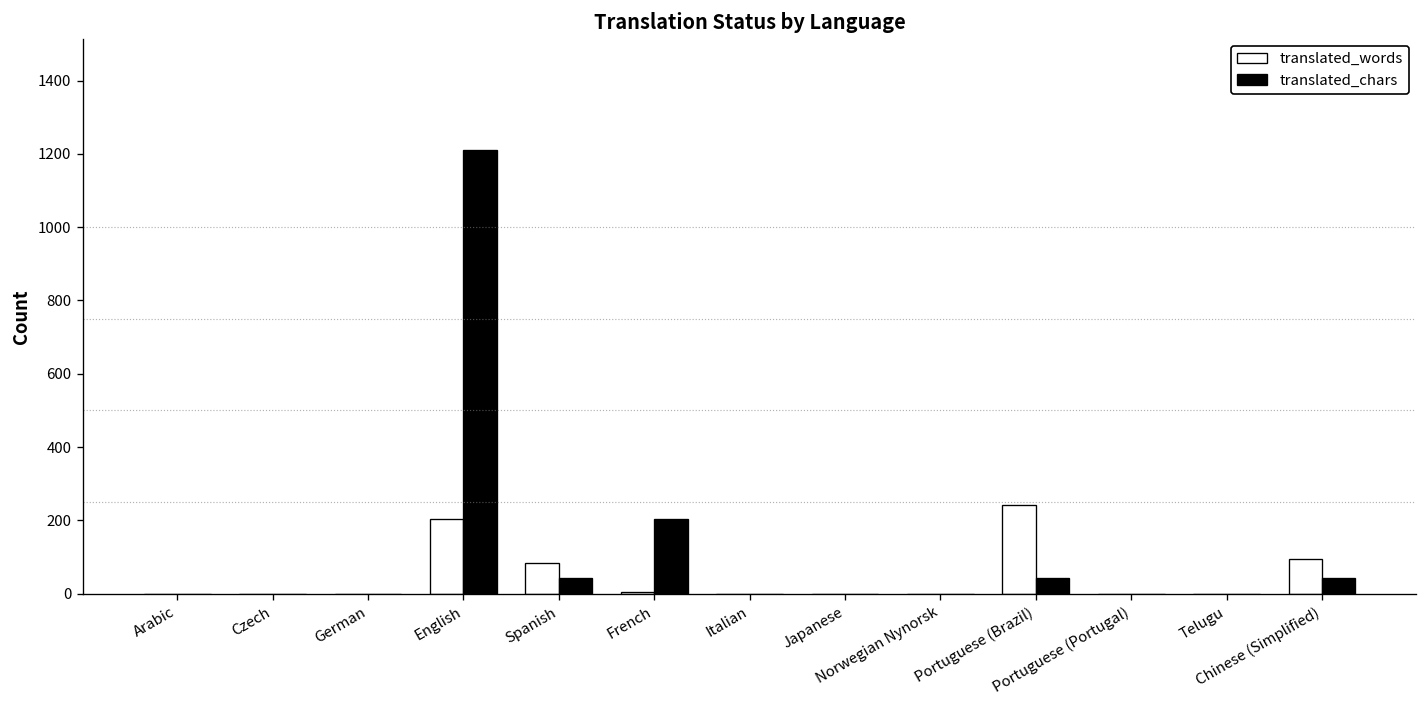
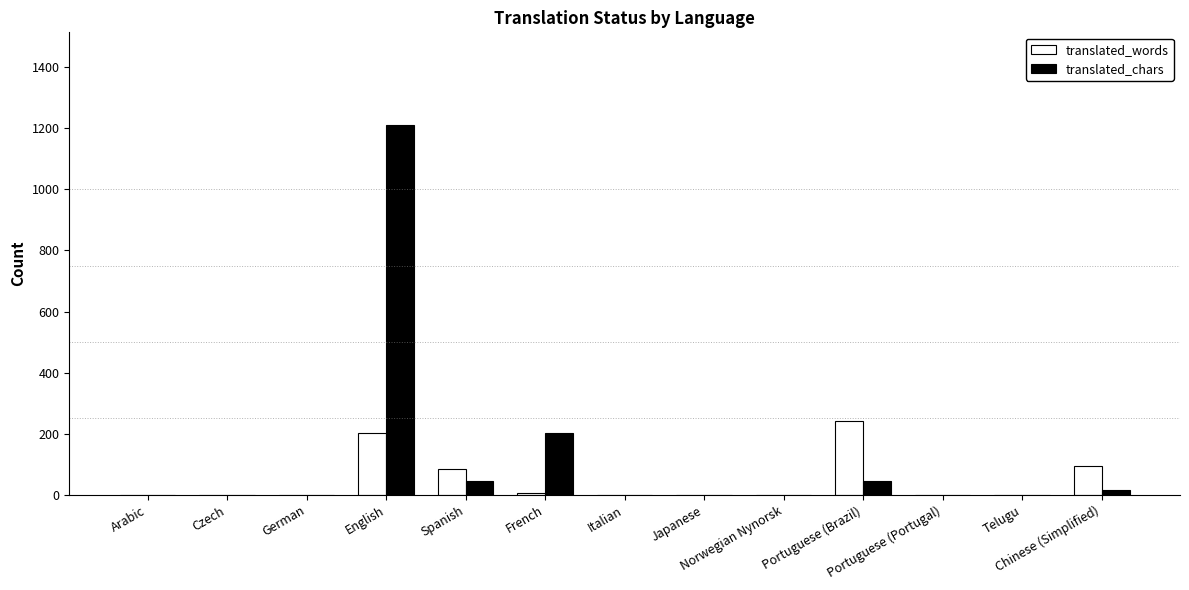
  {
    "translated_words": {
      "Arabic": 0,
      "Czech": 0,
      "German": 0,
      "English": 200,
      "Spanish": 80,
      "Italian": 0,
      "Japanese": 0,
      "Norwegian Nynorsk": 0,
      "Portuguese (Brazil)": 240,
      "Portuguese (Portugal)": 0,
      "Telugu": 0,
      "Chinese (Simplified)": 100
    },
    "translated_chars": {
      "Arabic": 0,
      "Czech": 0,
      "German": 0,
      "English": 1210,
      "Spanish": 40,
      "French": 200,
      "Italian": 0,
      "Japanese": 0,
      "Norwegian Nynorsk": 0,
      "Portuguese (Brazil)": 40,
      "Portuguese (Portugal)": 0,
      "Telugu": 0,
-     "Chinese (Simplified)": 40
+     "Chinese (Simplified)": 20
    }
  }
